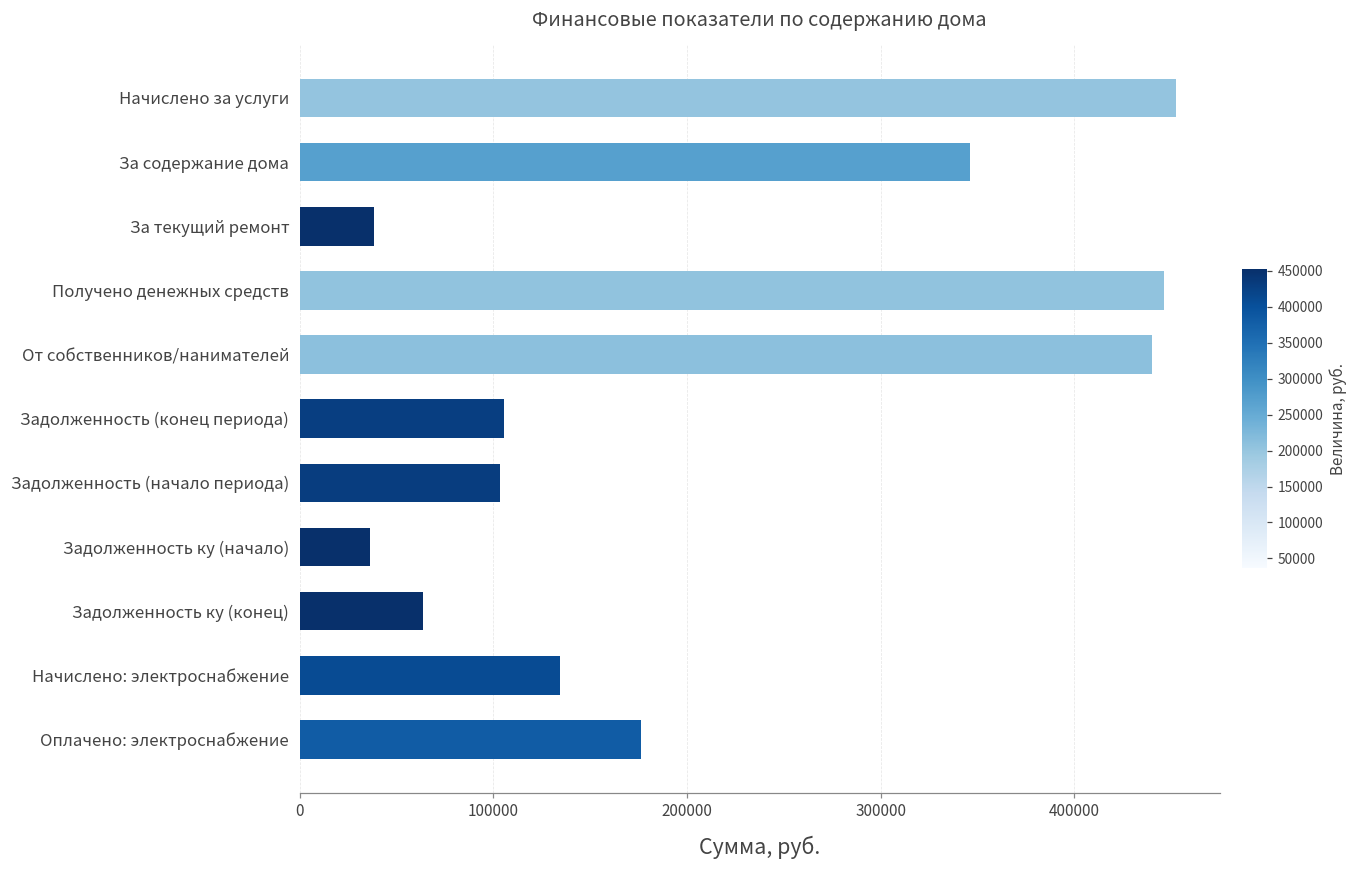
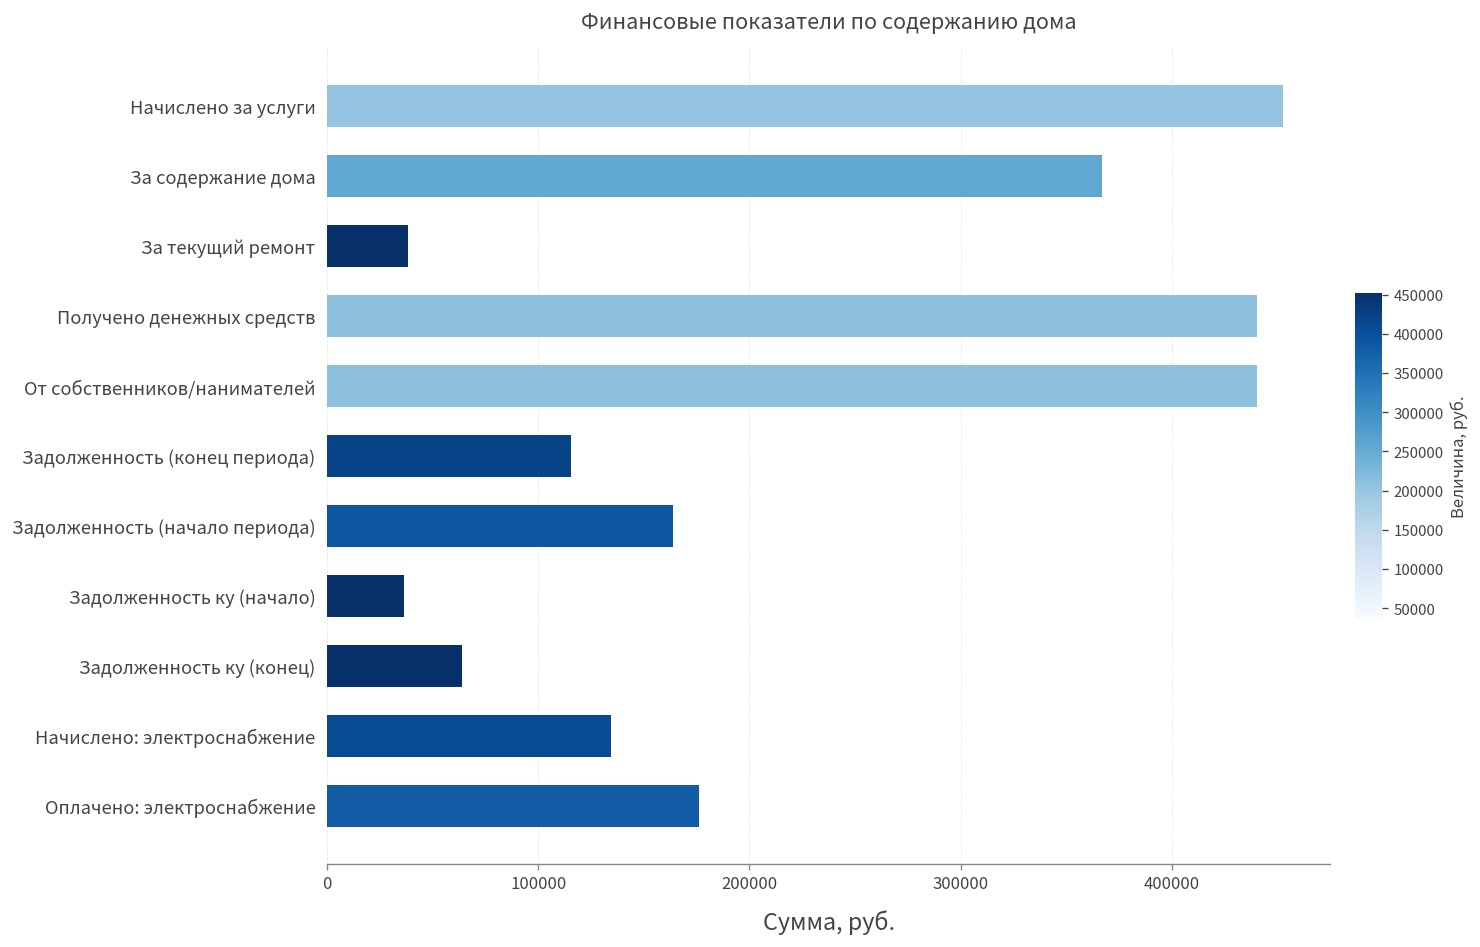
  {
    "Начислено за услуги": 453000,
-   "За содержание дома": 346000,
+   "За содержание дома": 367000,
    "За текущий ремонт": 38000,
-   "Получено денежных средств": 446000,
+   "Получено денежных средств": 440000,
    "От собственников/нанимателей": 440000,
-   "Задолженность (конец периода)": 106000,
-   "Задолженность (начало периода)": 103000,
+   "Задолженность (конец периода)": 115000,
+   "Задолженность (начало периода)": 164000,
    "Задолженность ку (начало)": 36000,
    "Задолженность ку (конец)": 64000,
    "Начислено: электроснабжение": 135000,
    "Оплачено: электроснабжение": 176000
  }
